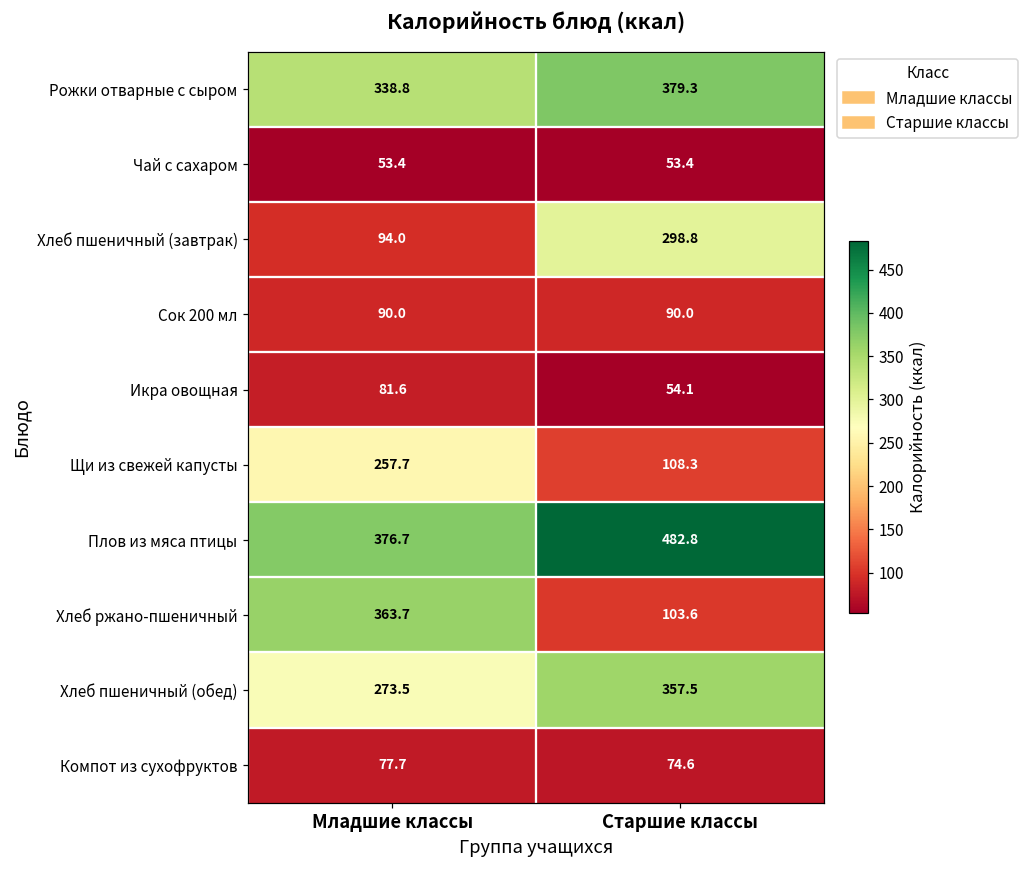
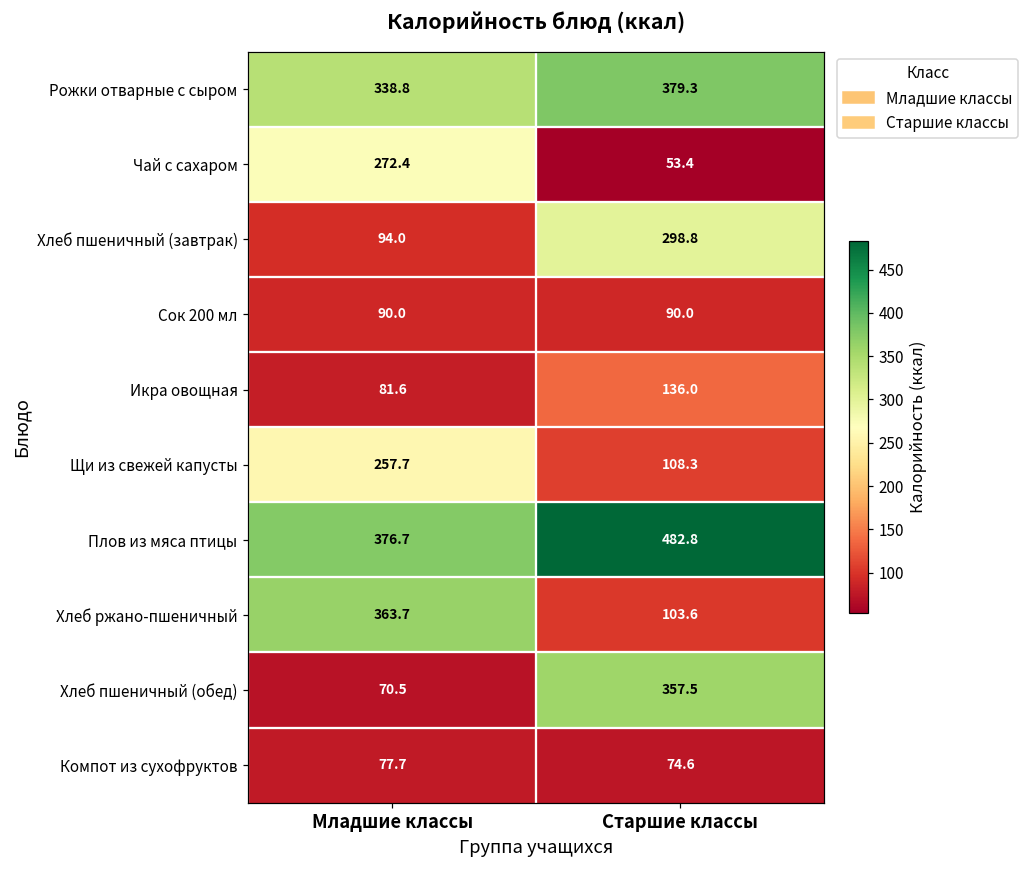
  {
    "Рожки отварные с сыром": {
      "Младшие классы": 338.8,
      "Старшие классы": 379.3
    },
    "Чай с сахаром": {
-     "Младшие классы": 53.4,
+     "Младшие классы": 272.4,
      "Старшие классы": 53.4
    },
    "Хлеб пшеничный (завтрак)": {
      "Младшие классы": 94.0,
      "Старшие классы": 298.8
    },
    "Сок 200 мл": {
      "Младшие классы": 90.0,
      "Старшие классы": 90.0
    },
    "Икра овощная": {
      "Младшие классы": 81.6,
-     "Старшие классы": 54.1
+     "Старшие классы": 136.0
    },
    "Щи из свежей капусты": {
      "Младшие классы": 257.7,
      "Старшие классы": 108.3
    },
    "Плов из мяса птицы": {
      "Младшие классы": 376.7,
      "Старшие классы": 482.8
    },
    "Хлеб ржано-пшеничный": {
      "Младшие классы": 363.7,
      "Старшие классы": 103.6
    },
    "Хлеб пшеничный (обед)": {
-     "Младшие классы": 273.5,
+     "Младшие классы": 70.5,
      "Старшие классы": 357.5
    },
    "Компот из сухофруктов": {
      "Младшие классы": 77.7,
      "Старшие классы": 74.6
    }
  }
